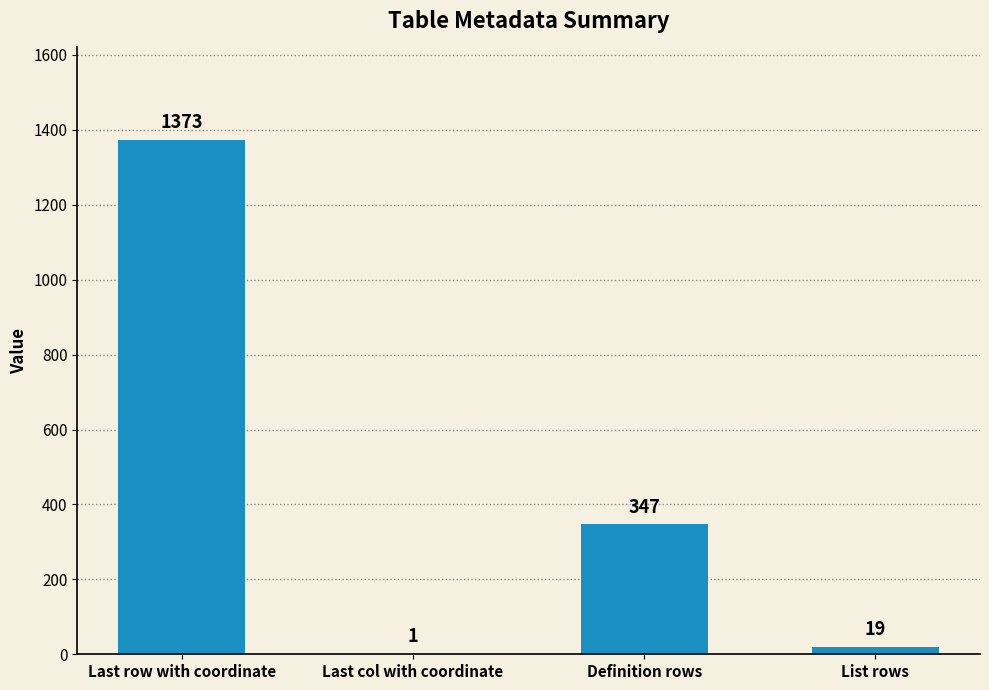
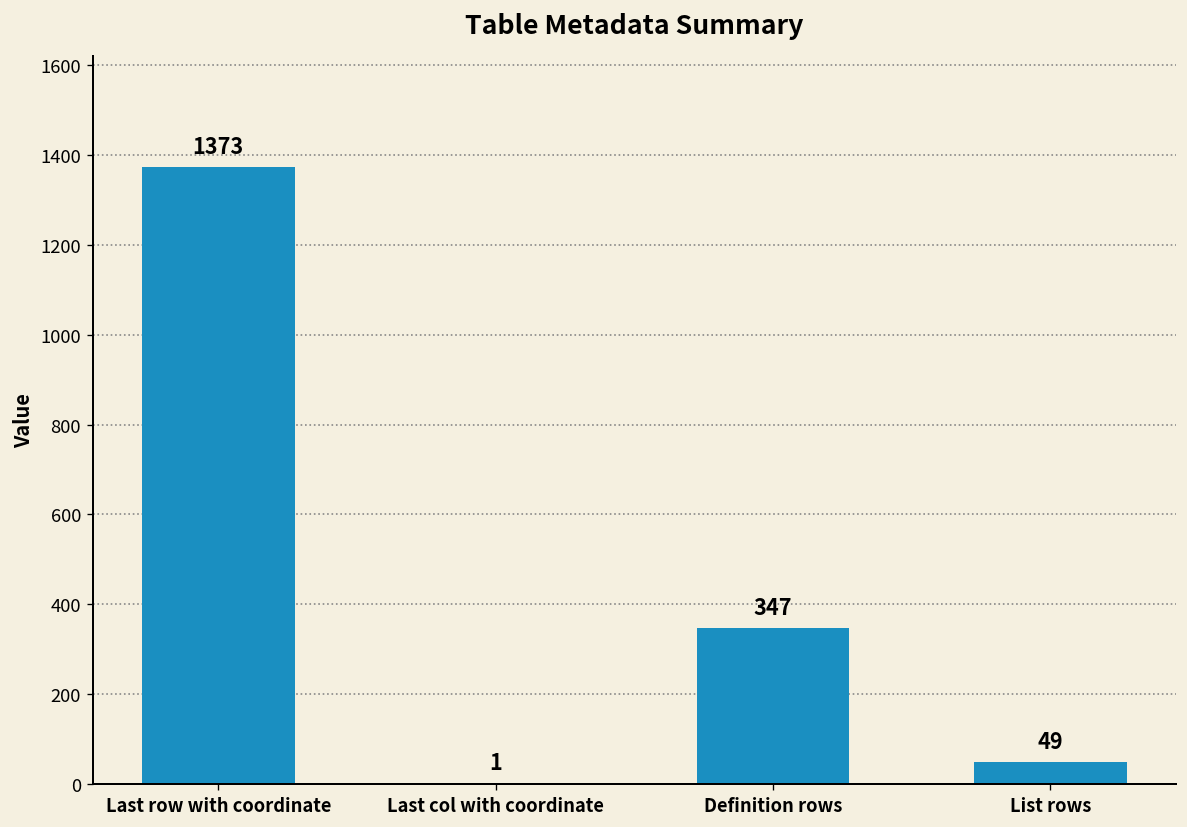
  {
    "Last row with coordinate": 1373,
    "Last col with coordinate": 1,
    "Definition rows": 347,
-   "List rows": 19
+   "List rows": 49
  }
